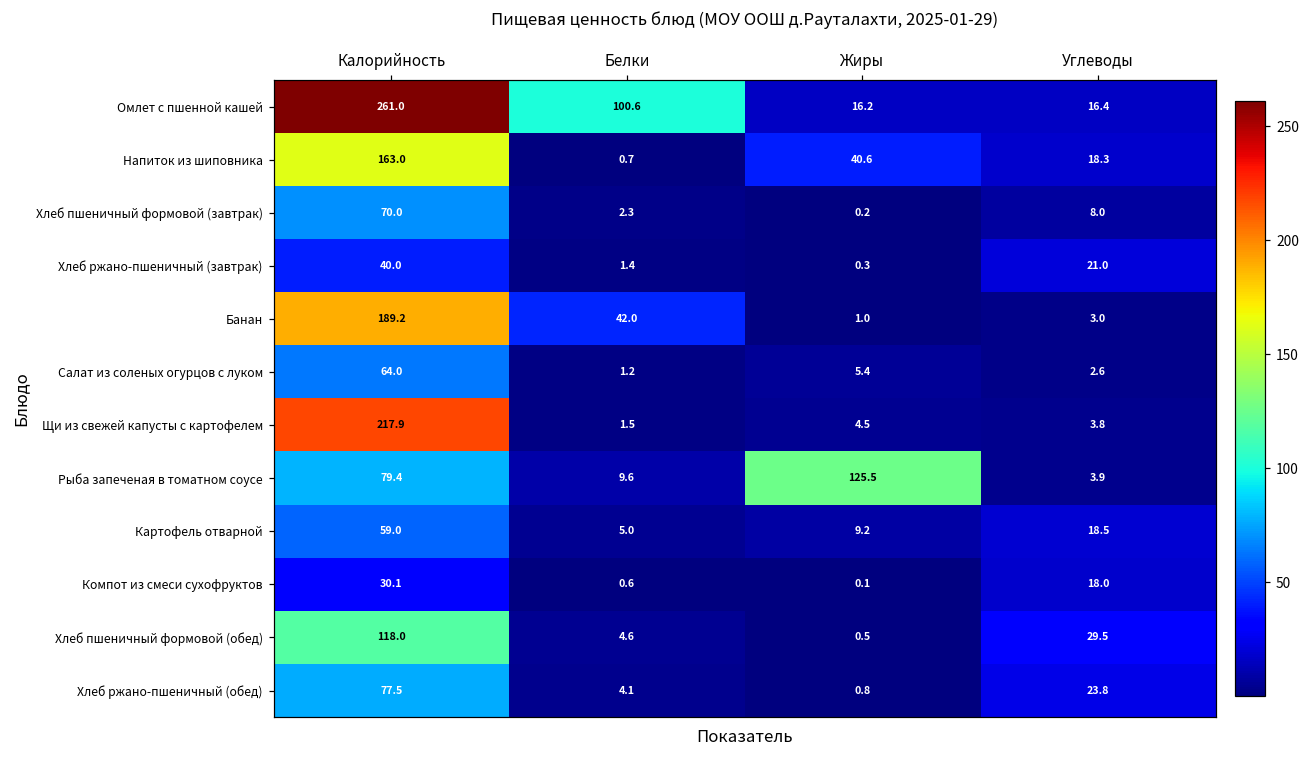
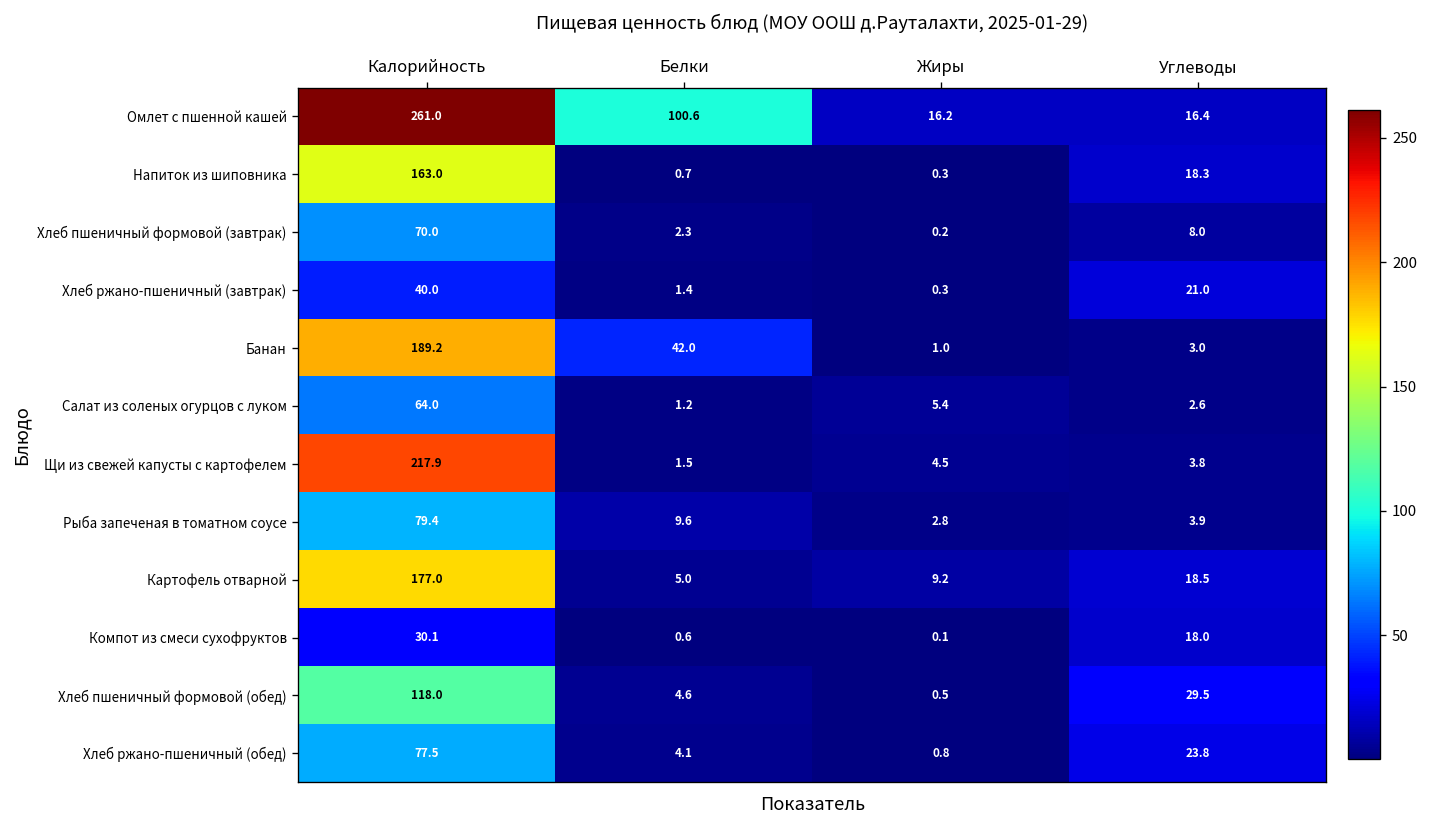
  {
    "Омлет с пшенной кашей": {
      "Калорийность": 261.0,
      "Белки": 100.6,
      "Жиры": 16.2,
      "Углеводы": 16.4
    },
    "Напиток из шиповника": {
      "Калорийность": 163.0,
      "Белки": 0.7,
-     "Жиры": 40.6,
+     "Жиры": 0.3,
      "Углеводы": 18.3
    },
    "Хлеб пшеничный формовой (завтрак)": {
      "Калорийность": 70.0,
      "Белки": 2.3,
      "Жиры": 0.2,
      "Углеводы": 8.0
    },
    "Хлеб ржано-пшеничный (завтрак)": {
      "Калорийность": 40.0,
      "Белки": 1.4,
      "Жиры": 0.3,
      "Углеводы": 21.0
    },
    "Банан": {
      "Калорийность": 189.2,
      "Белки": 42.0,
      "Жиры": 1.0,
      "Углеводы": 3.0
    },
    "Салат из соленых огурцов с луком": {
      "Калорийность": 64.0,
      "Белки": 1.2,
      "Жиры": 5.4,
      "Углеводы": 2.6
    },
    "Щи из свежей капусты с картофелем": {
      "Калорийность": 217.9,
      "Белки": 1.5,
      "Жиры": 4.5,
      "Углеводы": 3.8
    },
    "Рыба запеченая в томатном соусе": {
      "Калорийность": 79.4,
      "Белки": 9.6,
-     "Жиры": 125.5,
+     "Жиры": 2.8,
      "Углеводы": 3.9
    },
    "Картофель отварной": {
-     "Калорийность": 59.0,
+     "Калорийность": 177.0,
      "Белки": 5.0,
      "Жиры": 9.2,
      "Углеводы": 18.5
    },
    "Компот из смеси сухофруктов": {
      "Калорийность": 30.1,
      "Белки": 0.6,
      "Жиры": 0.1,
      "Углеводы": 18.0
    },
    "Хлеб пшеничный формовой (обед)": {
      "Калорийность": 118.0,
      "Белки": 4.6,
      "Жиры": 0.5,
      "Углеводы": 29.5
    },
    "Хлеб ржано-пшеничный (обед)": {
      "Калорийность": 77.5,
      "Белки": 4.1,
      "Жиры": 0.8,
      "Углеводы": 23.8
    }
  }
